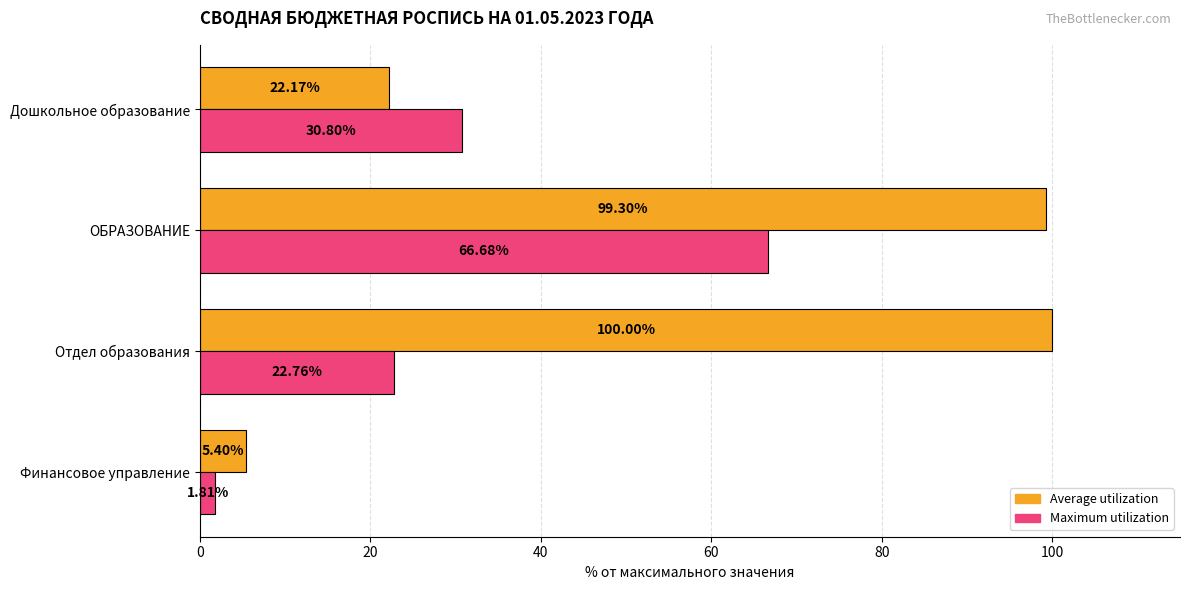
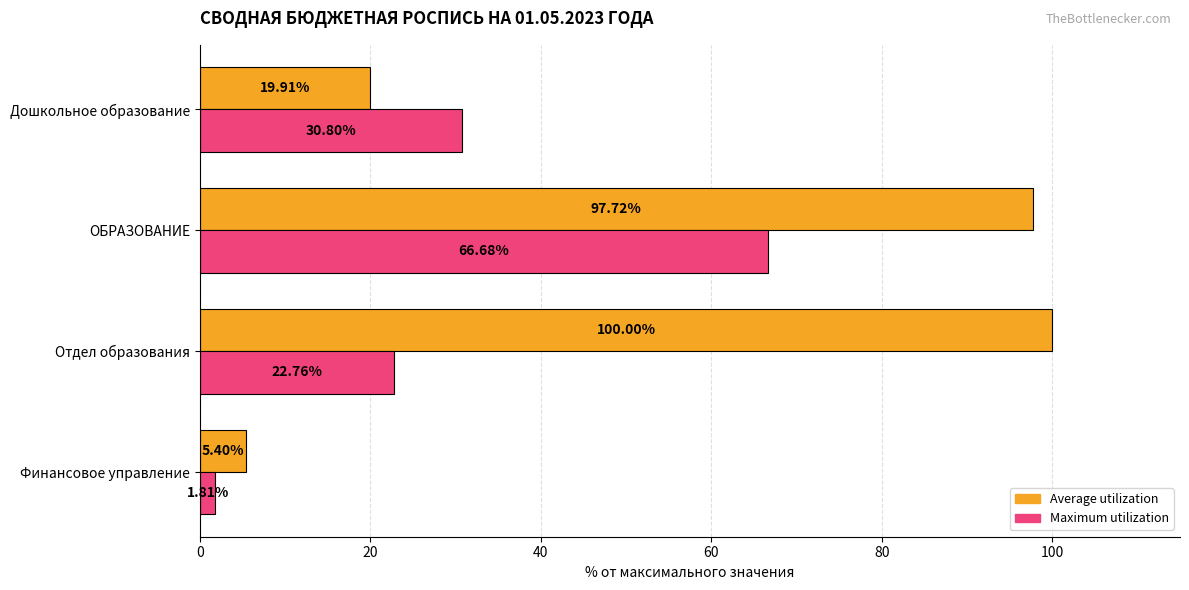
  {
    "Average utilization": {
-     "Дошкольное образование": "22.17%",
-     "ОБРАЗОВАНИЕ": "99.30%",
+     "Дошкольное образование": "19.91%",
+     "ОБРАЗОВАНИЕ": "97.72%",
      "Отдел образования": "100.00%",
      "Финансовое управление": "5.40%"
    },
    "Maximum utilization": {
      "Дошкольное образование": "30.80%",
      "ОБРАЗОВАНИЕ": "66.68%",
      "Отдел образования": "22.76%",
      "Финансовое управление": "1.81%"
    }
  }
